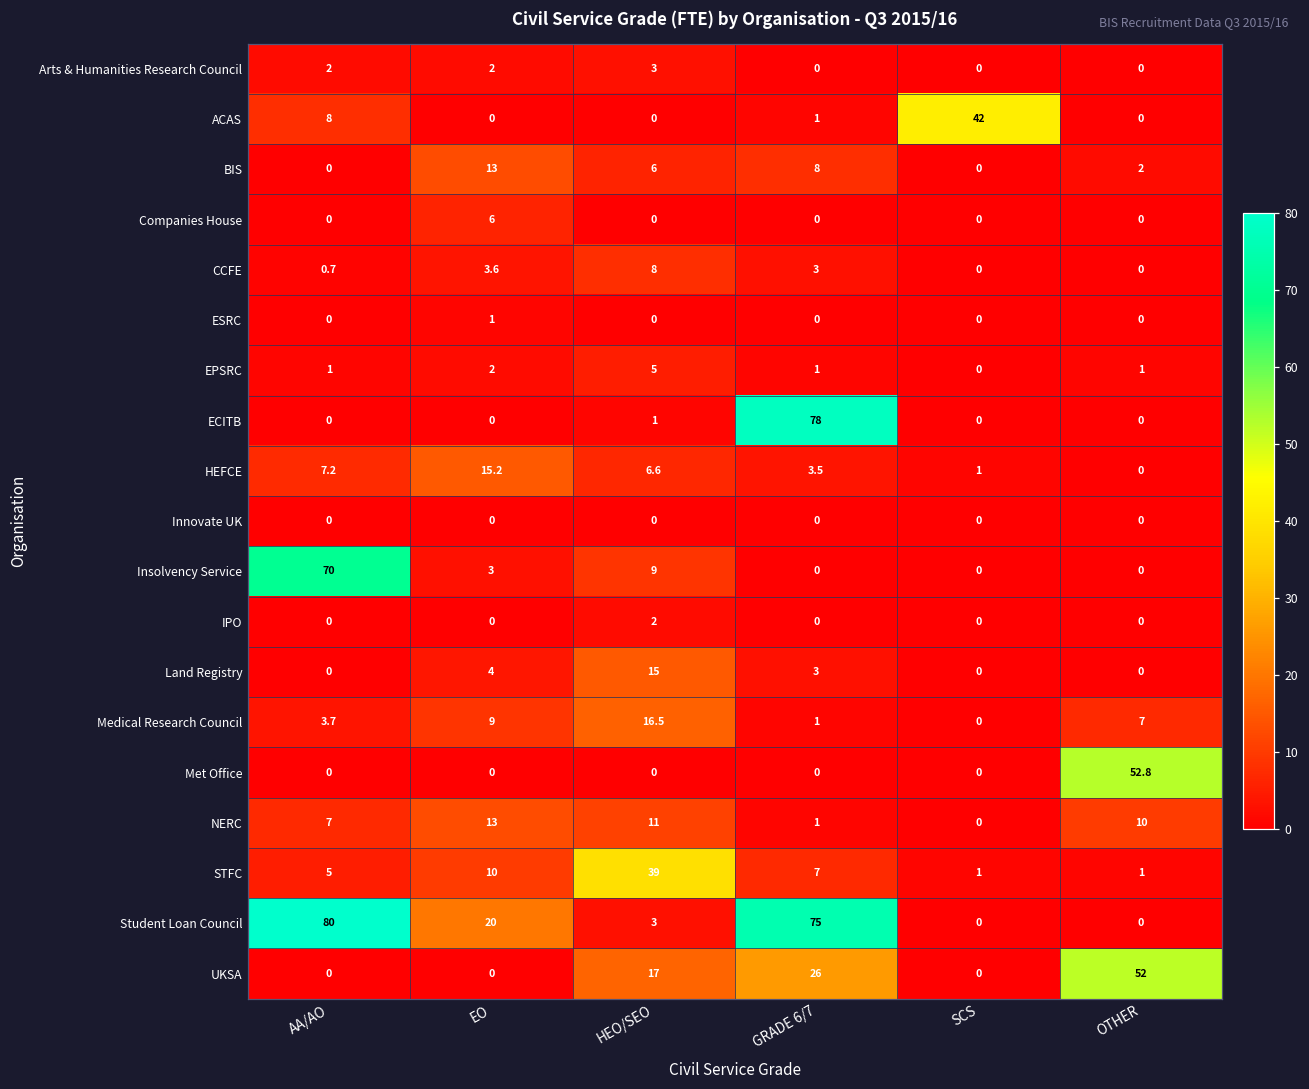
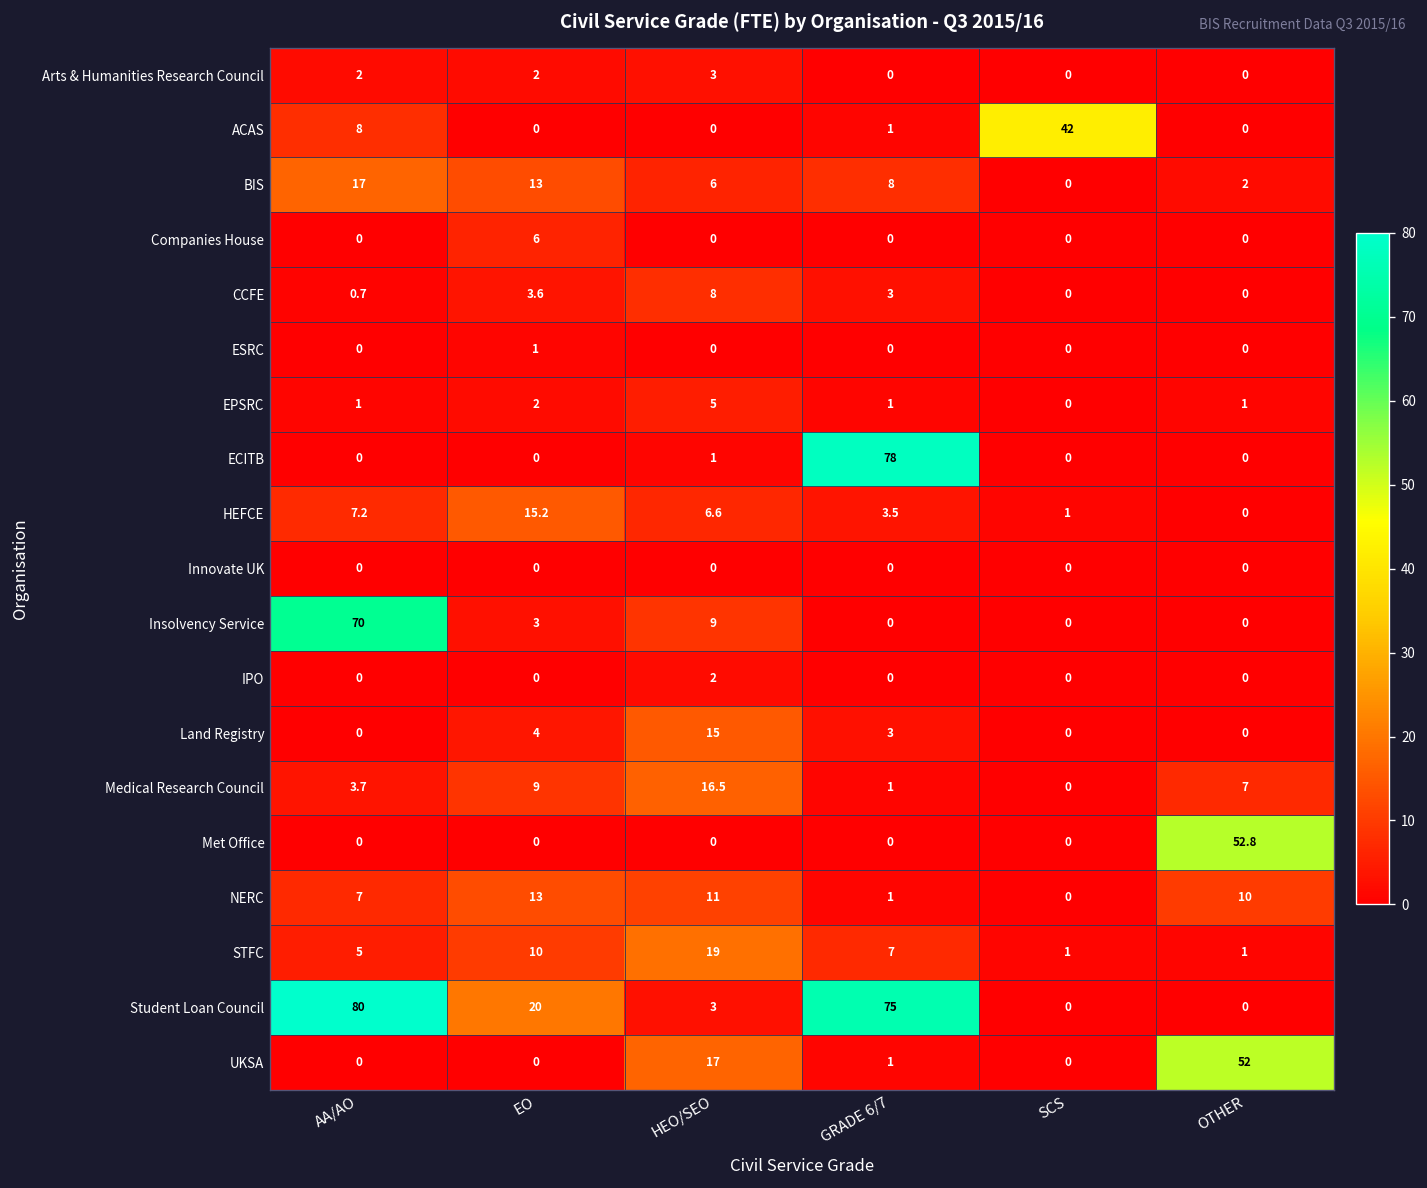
  {
    "Arts & Humanities Research Council": {
      "AA/AO": 2,
      "EO": 2,
      "HEO/SEO": 3,
      "GRADE 6/7": 0,
      "SCS": 0,
      "OTHER": 0
    },
    "ACAS": {
      "AA/AO": 8,
      "EO": 0,
      "HEO/SEO": 0,
      "GRADE 6/7": 1,
      "SCS": 42,
      "OTHER": 0
    },
    "BIS": {
-     "AA/AO": 0,
+     "AA/AO": 17,
      "EO": 13,
      "HEO/SEO": 6,
      "GRADE 6/7": 8,
      "SCS": 0,
      "OTHER": 2
    },
    "Companies House": {
      "AA/AO": 0,
      "EO": 6,
      "HEO/SEO": 0,
      "GRADE 6/7": 0,
      "SCS": 0,
      "OTHER": 0
    },
    "CCFE": {
      "AA/AO": 0.7,
      "EO": 3.6,
      "HEO/SEO": 8,
      "GRADE 6/7": 3,
      "SCS": 0,
      "OTHER": 0
    },
    "ESRC": {
      "AA/AO": 0,
      "EO": 1,
      "HEO/SEO": 0,
      "GRADE 6/7": 0,
      "SCS": 0,
      "OTHER": 0
    },
    "EPSRC": {
      "AA/AO": 1,
      "EO": 2,
      "HEO/SEO": 5,
      "GRADE 6/7": 1,
      "SCS": 0,
      "OTHER": 1
    },
    "ECITB": {
      "AA/AO": 0,
      "EO": 0,
      "HEO/SEO": 1,
      "GRADE 6/7": 78,
      "SCS": 0,
      "OTHER": 0
    },
    "HEFCE": {
      "AA/AO": 7.2,
      "EO": 15.2,
      "HEO/SEO": 6.6,
      "GRADE 6/7": 3.5,
      "SCS": 1,
      "OTHER": 0
    },
    "Innovate UK": {
      "AA/AO": 0,
      "EO": 0,
      "HEO/SEO": 0,
      "GRADE 6/7": 0,
      "SCS": 0,
      "OTHER": 0
    },
    "Insolvency Service": {
      "AA/AO": 70,
      "EO": 3,
      "HEO/SEO": 9,
      "GRADE 6/7": 0,
      "SCS": 0,
      "OTHER": 0
    },
    "IPO": {
      "AA/AO": 0,
      "EO": 0,
      "HEO/SEO": 2,
      "GRADE 6/7": 0,
      "SCS": 0,
      "OTHER": 0
    },
    "Land Registry": {
      "AA/AO": 0,
      "EO": 4,
      "HEO/SEO": 15,
      "GRADE 6/7": 3,
      "SCS": 0,
      "OTHER": 0
    },
    "Medical Research Council": {
      "AA/AO": 3.7,
      "EO": 9,
      "HEO/SEO": 16.5,
      "GRADE 6/7": 1,
      "SCS": 0,
      "OTHER": 7
    },
    "Met Office": {
      "AA/AO": 0,
      "EO": 0,
      "HEO/SEO": 0,
      "GRADE 6/7": 0,
      "SCS": 0,
      "OTHER": 52.8
    },
    "NERC": {
      "AA/AO": 7,
      "EO": 13,
      "HEO/SEO": 11,
      "GRADE 6/7": 1,
      "SCS": 0,
      "OTHER": 10
    },
    "STFC": {
      "AA/AO": 5,
      "EO": 10,
-     "HEO/SEO": 39,
+     "HEO/SEO": 19,
      "GRADE 6/7": 7,
      "SCS": 1,
      "OTHER": 1
    },
    "Student Loan Council": {
      "AA/AO": 80,
      "EO": 20,
      "HEO/SEO": 3,
      "GRADE 6/7": 75,
      "SCS": 0,
      "OTHER": 0
    },
    "UKSA": {
      "AA/AO": 0,
      "EO": 0,
      "HEO/SEO": 17,
-     "GRADE 6/7": 26,
+     "GRADE 6/7": 1,
      "SCS": 0,
      "OTHER": 52
    }
  }
